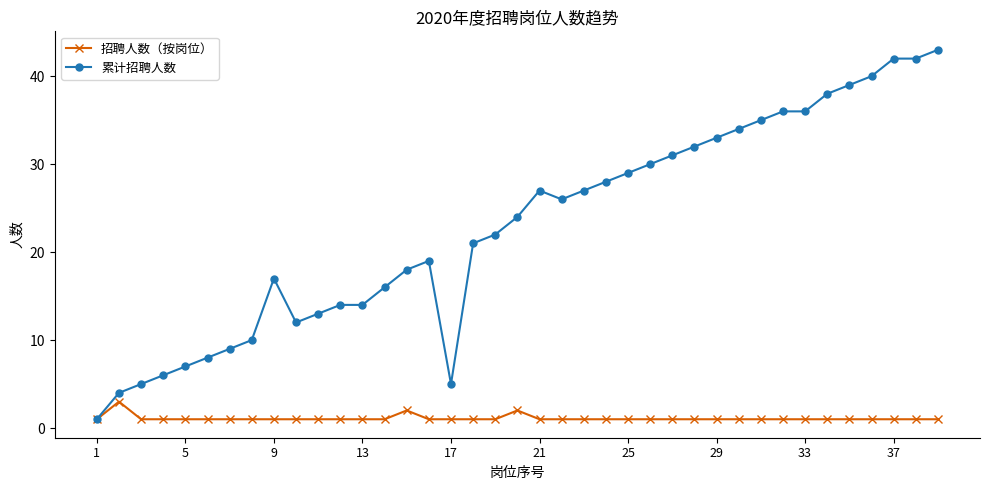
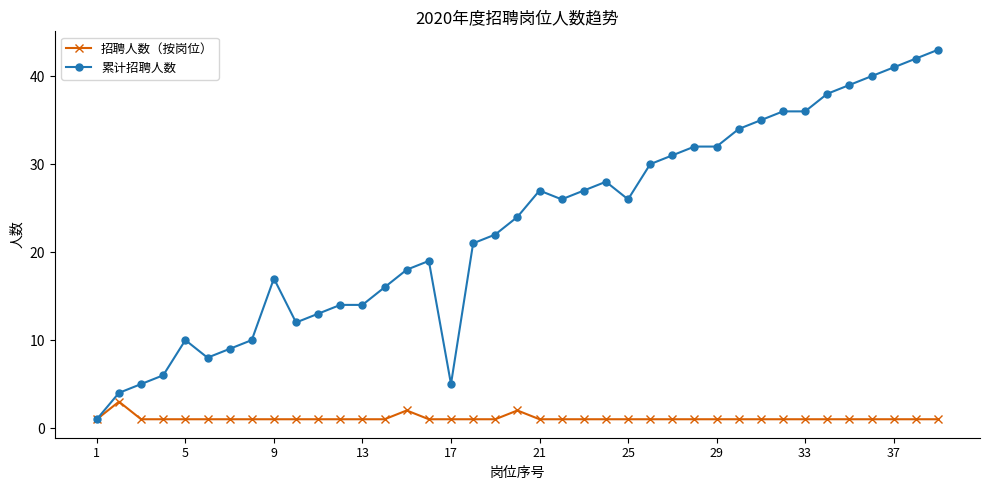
  {
    "招聘人数（按岗位）": {
      "5": 1,
      "9": 1,
      "13": 1,
      "17": 1,
      "21": 1,
      "25": 1,
      "29": 1,
      "33": 1,
      "37": 1
    },
    "累计招聘人数": {
-     "5": 7,
+     "5": 10,
      "9": 17,
      "13": 14,
      "17": 5,
      "21": 27,
-     "25": 29,
-     "29": 33,
+     "25": 26,
+     "29": 32,
      "33": 36,
-     "37": 42
+     "37": 41
    }
  }
